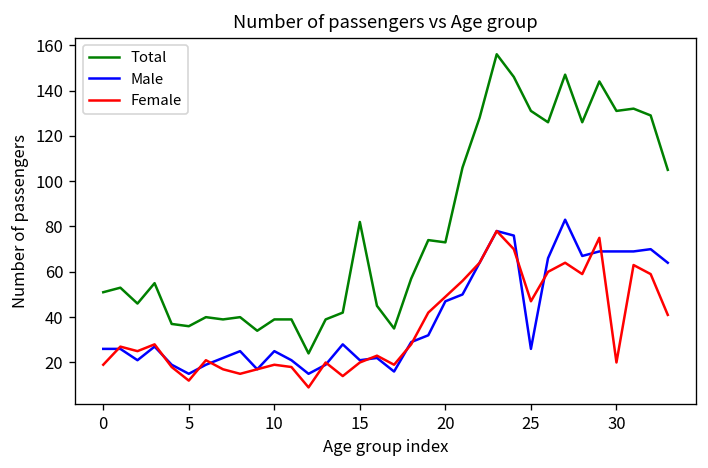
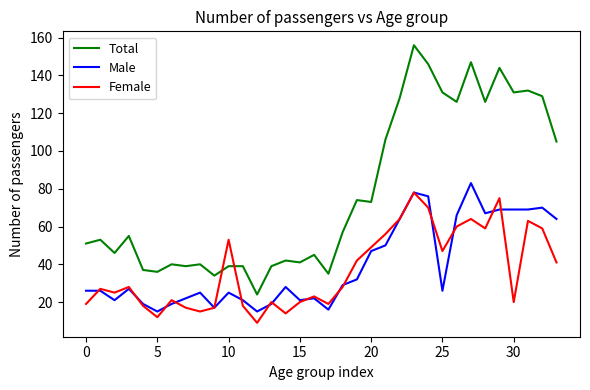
  {
    "Total": {
      "0": 51,
      "5": 36,
      "10": 39,
-     "15": 82,
+     "15": 41,
      "20": 73,
      "25": 131,
      "30": 131
    },
    "Male": {
      "0": 26,
      "5": 15,
      "10": 25,
      "20": 47,
      "25": 26,
      "30": 69
    },
    "Female": {
      "0": 19,
      "5": 12,
-     "10": 19,
+     "10": 53,
      "20": 49,
      "25": 47,
      "30": 20
    }
  }
